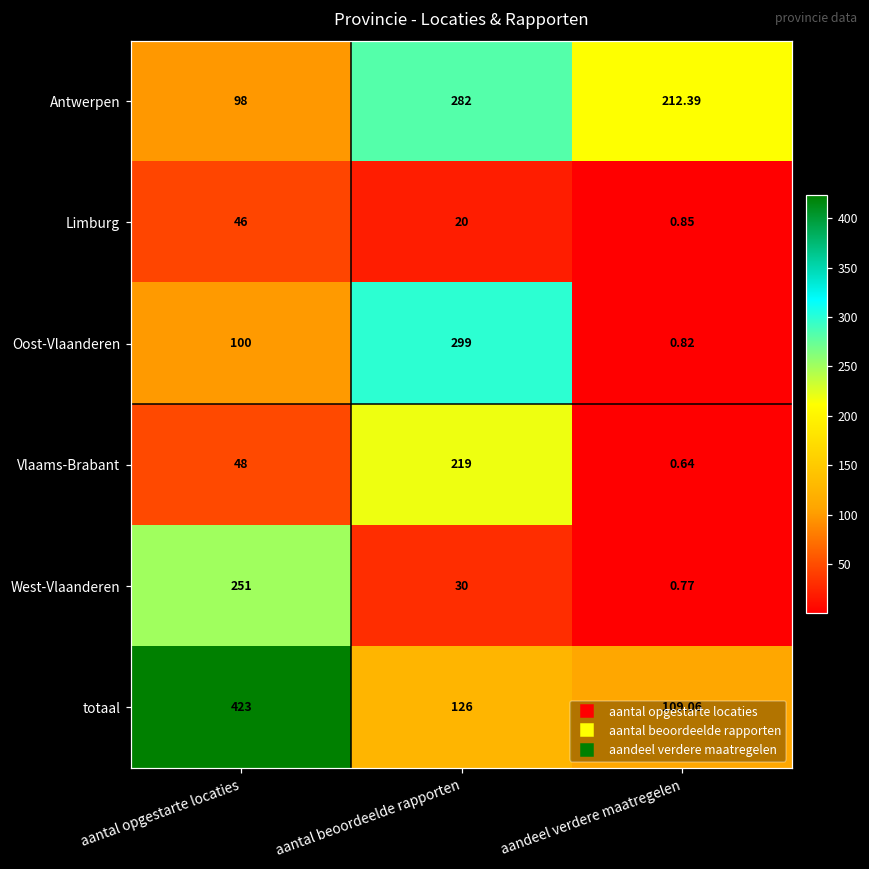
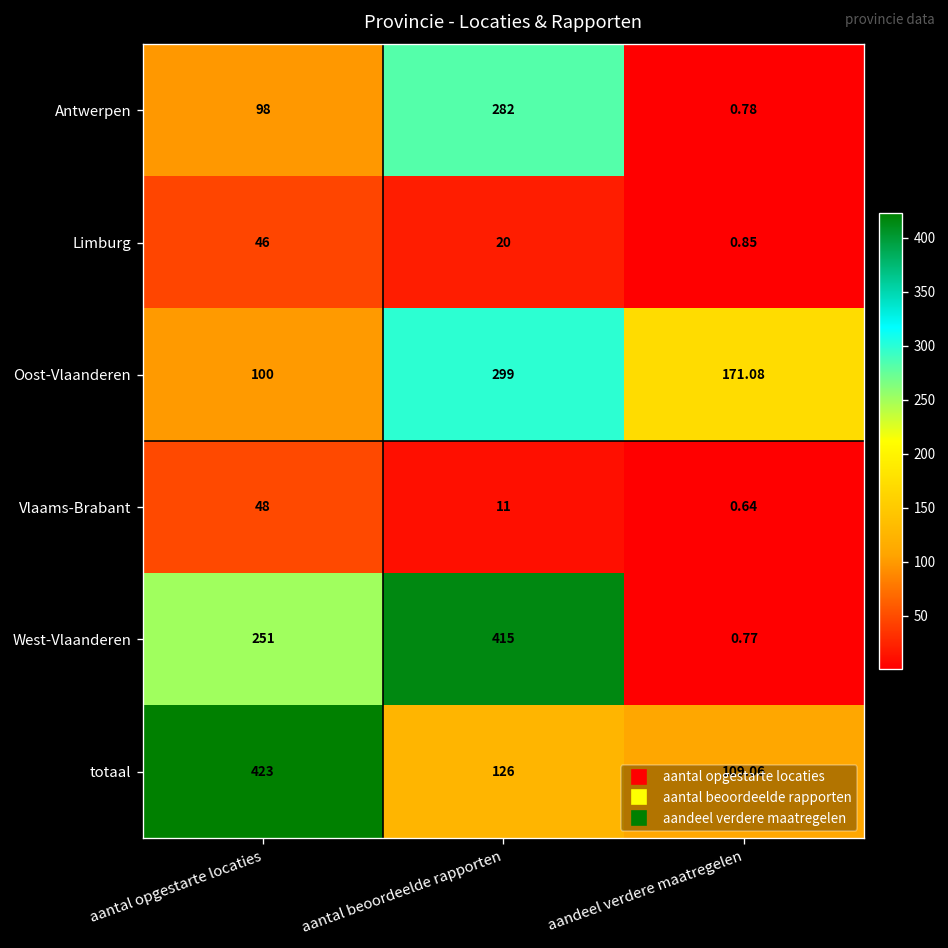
  {
    "Antwerpen": {
      "aantal opgestarte locaties": 98,
      "aantal beoordeelde rapporten": 282,
-     "aandeel verdere maatregelen": 212.39
+     "aandeel verdere maatregelen": 0.78
    },
    "Limburg": {
      "aantal opgestarte locaties": 46,
      "aantal beoordeelde rapporten": 20,
      "aandeel verdere maatregelen": 0.85
    },
    "Oost-Vlaanderen": {
      "aantal opgestarte locaties": 100,
      "aantal beoordeelde rapporten": 299,
-     "aandeel verdere maatregelen": 0.82
+     "aandeel verdere maatregelen": 171.08
    },
    "Vlaams-Brabant": {
      "aantal opgestarte locaties": 48,
-     "aantal beoordeelde rapporten": 219,
+     "aantal beoordeelde rapporten": 11,
      "aandeel verdere maatregelen": 0.64
    },
    "West-Vlaanderen": {
      "aantal opgestarte locaties": 251,
-     "aantal beoordeelde rapporten": 30,
+     "aantal beoordeelde rapporten": 415,
      "aandeel verdere maatregelen": 0.77
    },
    "totaal": {
      "aantal opgestarte locaties": 423,
      "aantal beoordeelde rapporten": 126
    }
  }
